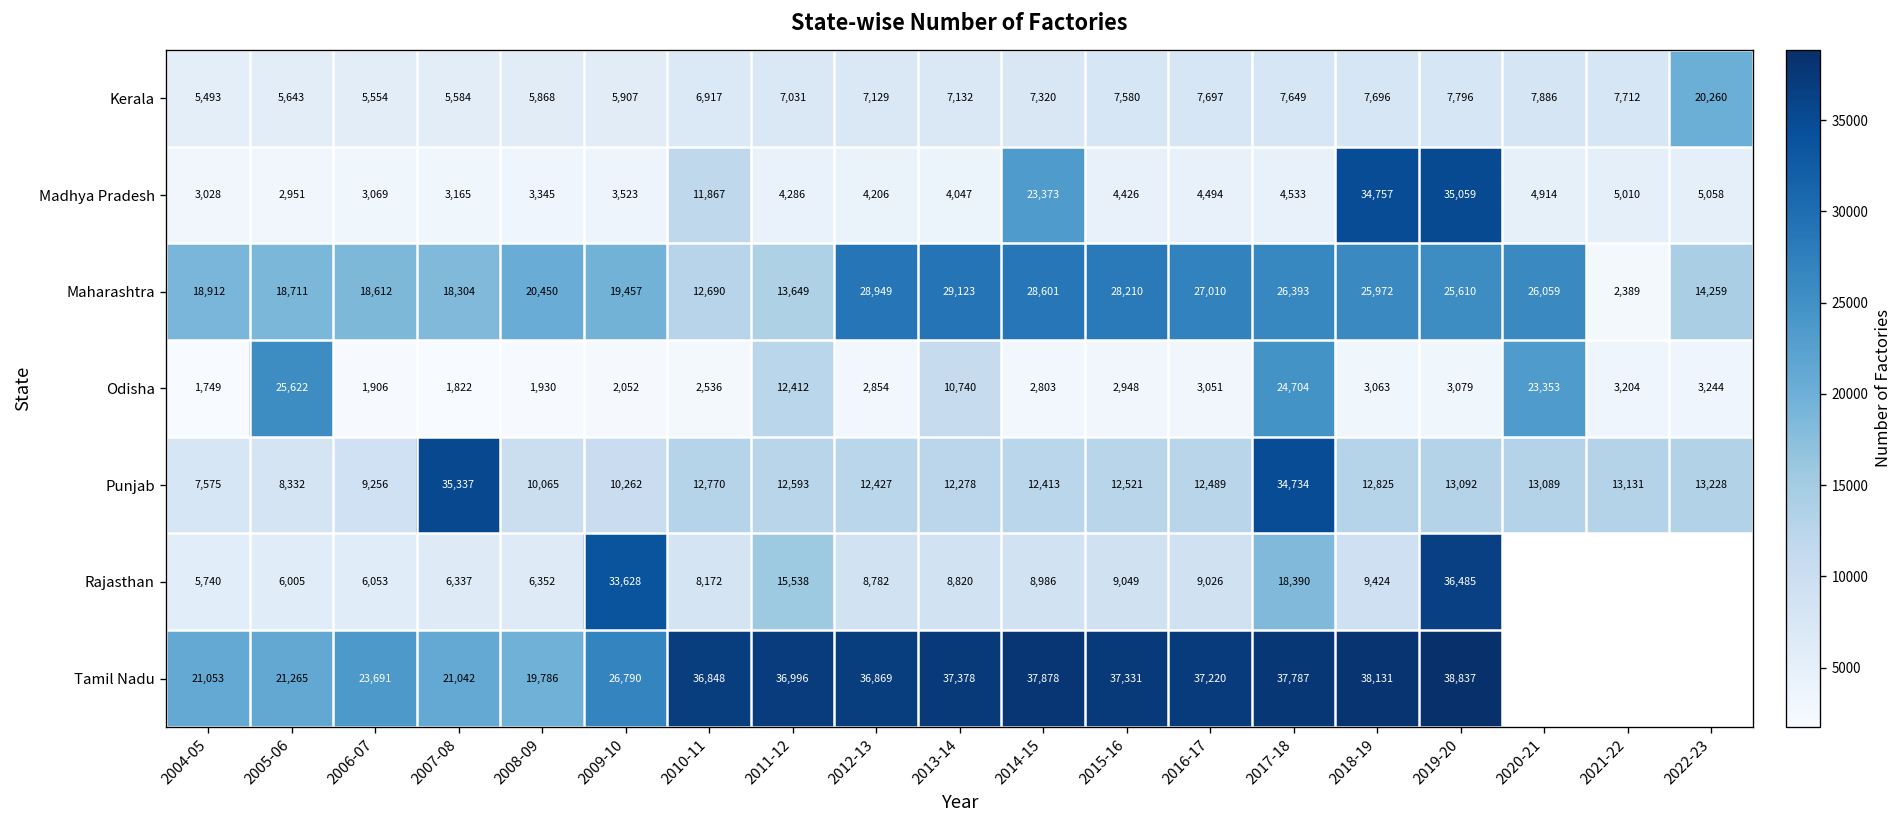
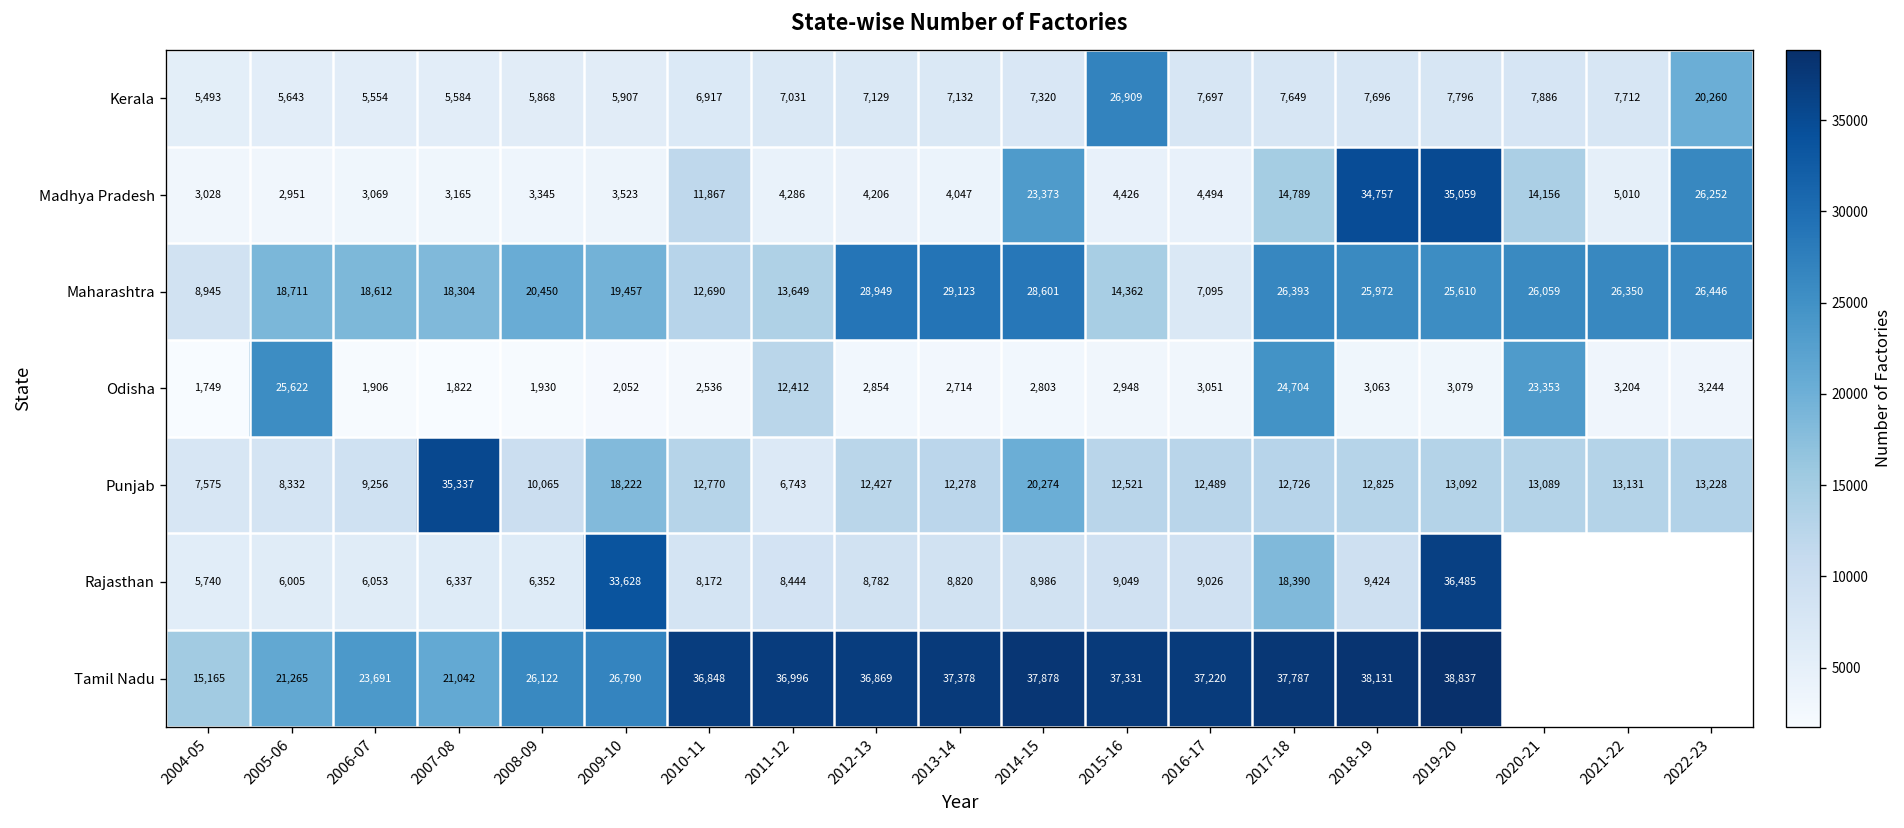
  {
    "Kerala": {
      "2004-05": "5,493",
      "2005-06": "5,643",
      "2006-07": "5,554",
      "2007-08": "5,584",
      "2008-09": "5,868",
      "2009-10": "5,907",
      "2010-11": "6,917",
      "2011-12": "7,031",
      "2012-13": "7,129",
      "2013-14": "7,132",
      "2014-15": "7,320",
-     "2015-16": "7,580",
+     "2015-16": "26,909",
      "2016-17": "7,697",
      "2017-18": "7,649",
      "2018-19": "7,696",
      "2019-20": "7,796",
      "2020-21": "7,886",
      "2021-22": "7,712",
      "2022-23": "20,260"
    },
    "Madhya Pradesh": {
      "2004-05": "3,028",
      "2005-06": "2,951",
      "2006-07": "3,069",
      "2007-08": "3,165",
      "2008-09": "3,345",
      "2009-10": "3,523",
      "2010-11": "11,867",
      "2011-12": "4,286",
      "2012-13": "4,206",
      "2013-14": "4,047",
      "2014-15": "23,373",
      "2015-16": "4,426",
      "2016-17": "4,494",
-     "2017-18": "4,533",
+     "2017-18": "14,789",
      "2018-19": "34,757",
      "2019-20": "35,059",
-     "2020-21": "4,914",
+     "2020-21": "14,156",
      "2021-22": "5,010",
-     "2022-23": "5,058"
+     "2022-23": "26,252"
    },
    "Maharashtra": {
-     "2004-05": "18,912",
+     "2004-05": "8,945",
      "2005-06": "18,711",
      "2006-07": "18,612",
      "2007-08": "18,304",
      "2008-09": "20,450",
      "2009-10": "19,457",
      "2010-11": "12,690",
      "2011-12": "13,649",
      "2012-13": "28,949",
      "2013-14": "29,123",
      "2014-15": "28,601",
-     "2015-16": "28,210",
-     "2016-17": "27,010",
+     "2015-16": "14,362",
+     "2016-17": "7,095",
      "2017-18": "26,393",
      "2018-19": "25,972",
      "2019-20": "25,610",
      "2020-21": "26,059",
-     "2021-22": "2,389",
-     "2022-23": "14,259"
+     "2021-22": "26,350",
+     "2022-23": "26,446"
    },
    "Odisha": {
      "2004-05": "1,749",
      "2005-06": "25,622",
      "2006-07": "1,906",
      "2007-08": "1,822",
      "2008-09": "1,930",
      "2009-10": "2,052",
      "2010-11": "2,536",
      "2011-12": "12,412",
      "2012-13": "2,854",
-     "2013-14": "10,740",
+     "2013-14": "2,714",
      "2014-15": "2,803",
      "2015-16": "2,948",
      "2016-17": "3,051",
      "2017-18": "24,704",
      "2018-19": "3,063",
      "2019-20": "3,079",
      "2020-21": "23,353",
      "2021-22": "3,204",
      "2022-23": "3,244"
    },
    "Punjab": {
      "2004-05": "7,575",
      "2005-06": "8,332",
      "2006-07": "9,256",
      "2007-08": "35,337",
      "2008-09": "10,065",
-     "2009-10": "10,262",
+     "2009-10": "18,222",
      "2010-11": "12,770",
-     "2011-12": "12,593",
+     "2011-12": "6,743",
      "2012-13": "12,427",
      "2013-14": "12,278",
-     "2014-15": "12,413",
+     "2014-15": "20,274",
      "2015-16": "12,521",
      "2016-17": "12,489",
-     "2017-18": "34,734",
+     "2017-18": "12,726",
      "2018-19": "12,825",
      "2019-20": "13,092",
      "2020-21": "13,089",
      "2021-22": "13,131",
      "2022-23": "13,228"
    },
    "Rajasthan": {
      "2004-05": "5,740",
      "2005-06": "6,005",
      "2006-07": "6,053",
      "2007-08": "6,337",
      "2008-09": "6,352",
      "2009-10": "33,628",
      "2010-11": "8,172",
-     "2011-12": "15,538",
+     "2011-12": "8,444",
      "2012-13": "8,782",
      "2013-14": "8,820",
      "2014-15": "8,986",
      "2015-16": "9,049",
      "2016-17": "9,026",
      "2017-18": "18,390",
      "2018-19": "9,424",
      "2019-20": "36,485"
    },
    "Tamil Nadu": {
-     "2004-05": "21,053",
+     "2004-05": "15,165",
      "2005-06": "21,265",
      "2006-07": "23,691",
      "2007-08": "21,042",
-     "2008-09": "19,786",
+     "2008-09": "26,122",
      "2009-10": "26,790",
      "2010-11": "36,848",
      "2011-12": "36,996",
      "2012-13": "36,869",
      "2013-14": "37,378",
      "2014-15": "37,878",
      "2015-16": "37,331",
      "2016-17": "37,220",
      "2017-18": "37,787",
      "2018-19": "38,131",
      "2019-20": "38,837"
    }
  }
